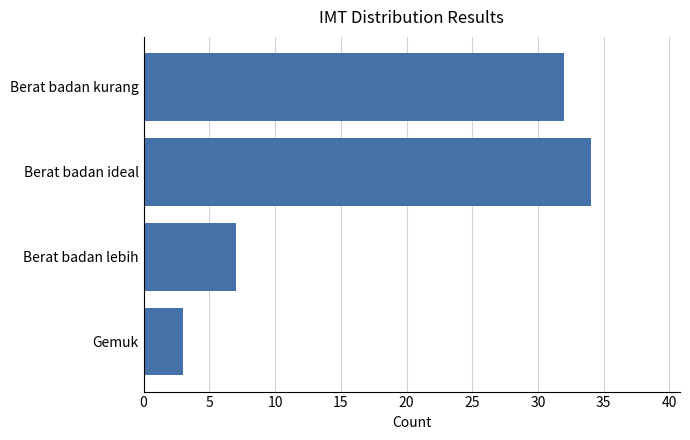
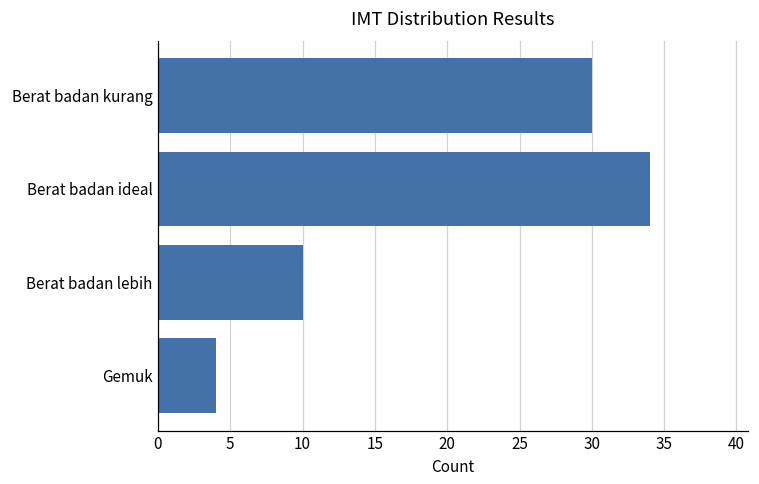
  {
-   "Berat badan kurang": 32,
+   "Berat badan kurang": 30,
    "Berat badan ideal": 34,
-   "Berat badan lebih": 7,
-   "Gemuk": 3
+   "Berat badan lebih": 10,
+   "Gemuk": 4
  }
